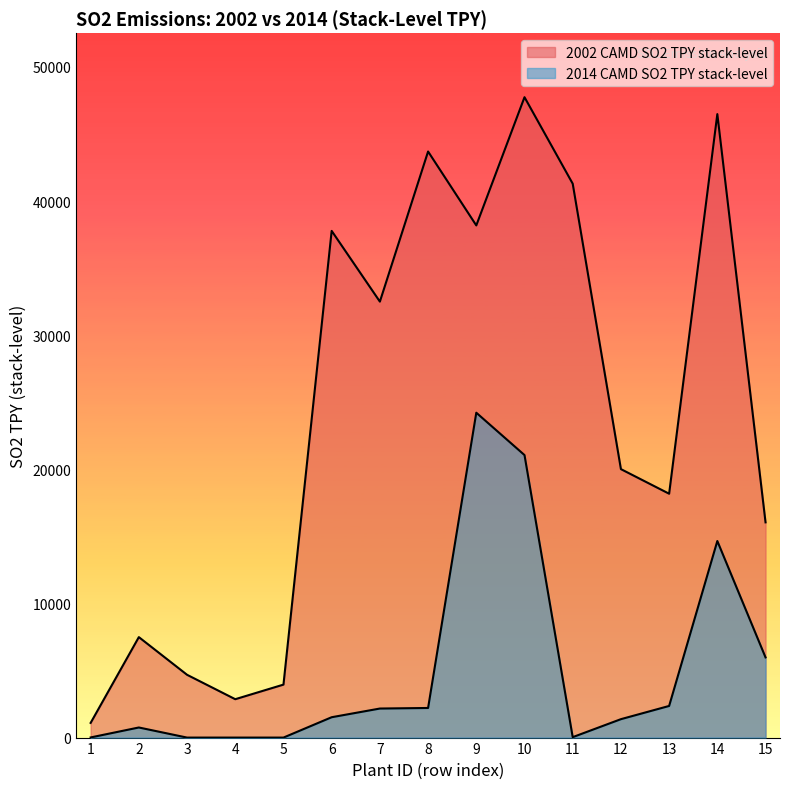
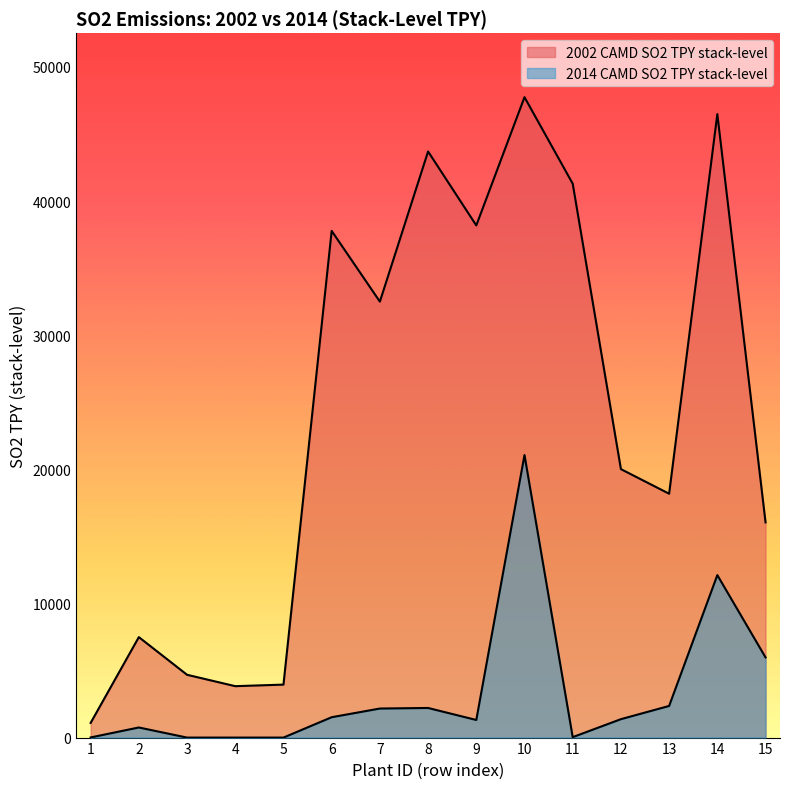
  {
    "2002 CAMD SO2 TPY stack-level": {
      "1": 1100,
      "2": 7500,
      "3": 4700,
-     "4": 2900,
+     "4": 3800,
      "5": 3900,
      "6": 37800,
      "7": 32500,
      "8": 43700,
      "9": 38200,
      "10": 47700,
      "11": 41300,
      "12": 20000,
      "13": 18200,
      "14": 46500,
      "15": 16000
    },
    "2014 CAMD SO2 TPY stack-level": {
      "1": 0,
      "2": 800,
      "3": 0,
      "4": 0,
      "5": 0,
      "6": 1500,
      "7": 2200,
      "8": 2200,
-     "9": 24200,
+     "9": 1300,
      "10": 21100,
      "11": 0,
      "12": 1400,
      "13": 2400,
-     "14": 14700,
+     "14": 12100,
      "15": 6000
    }
  }
